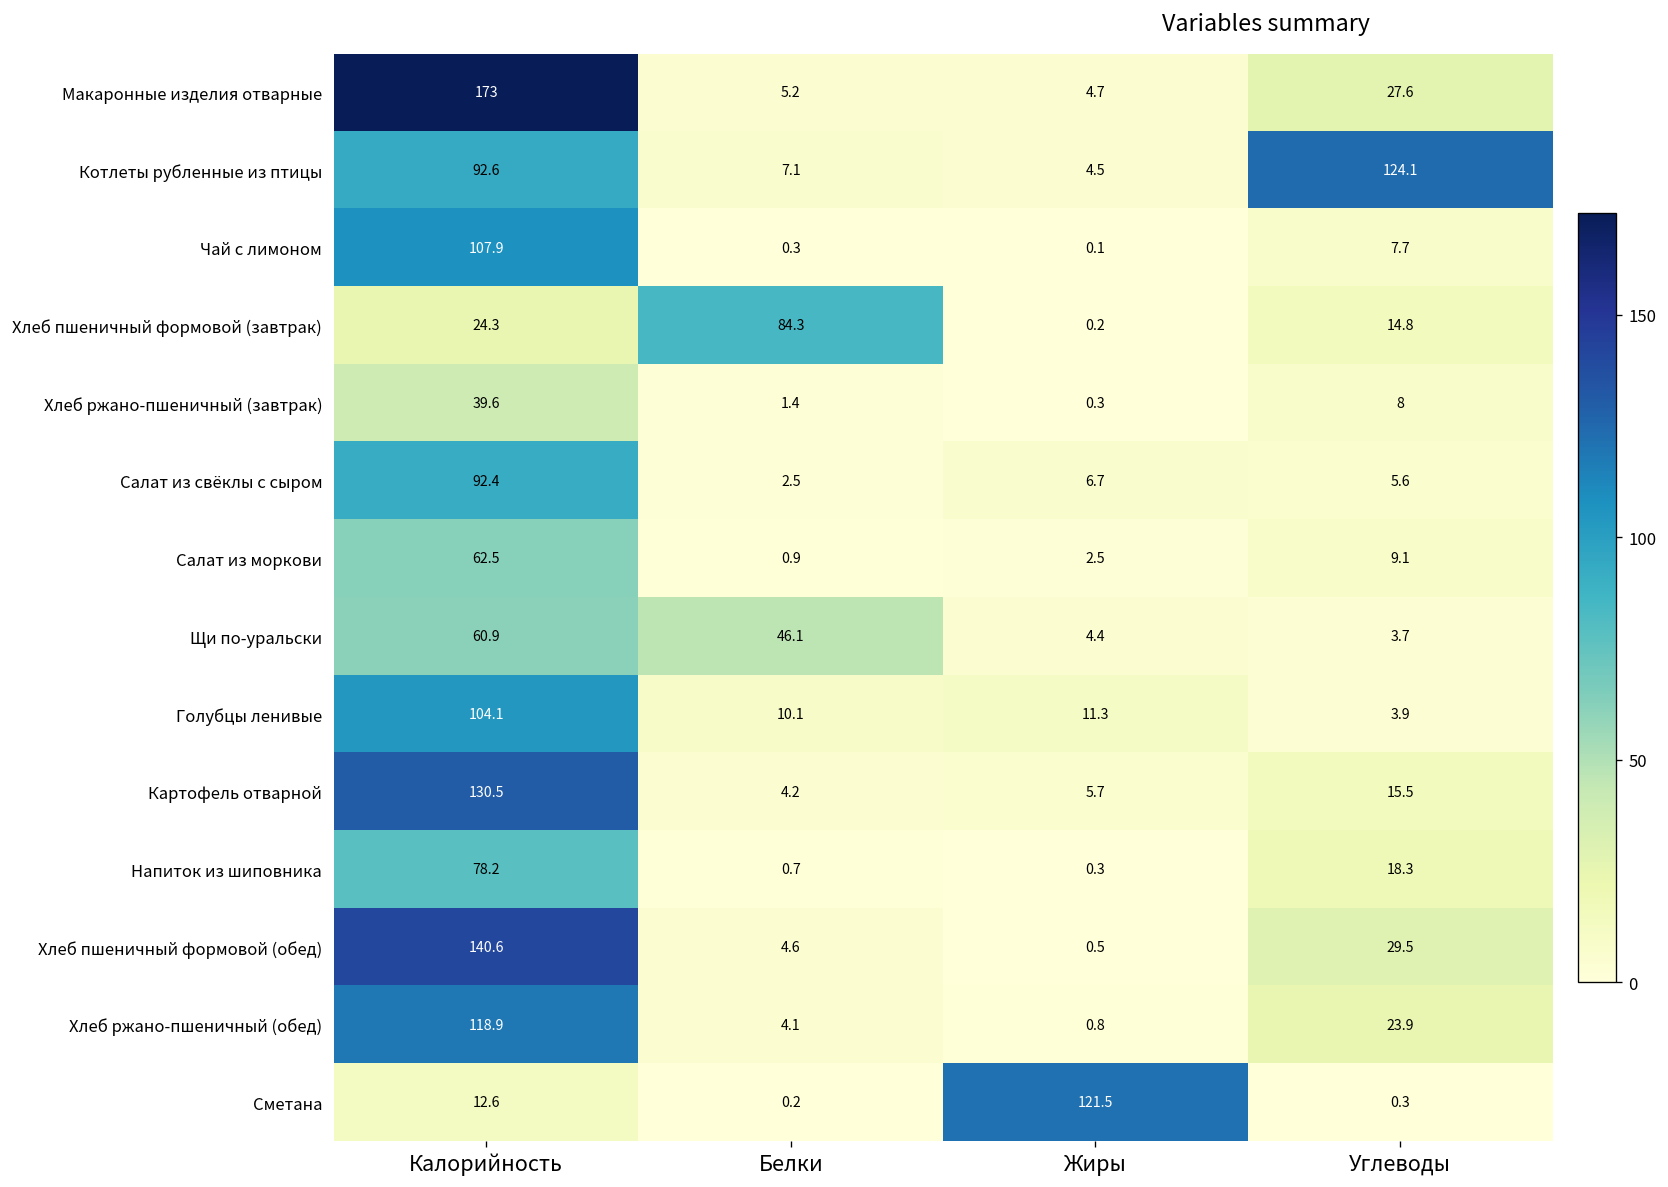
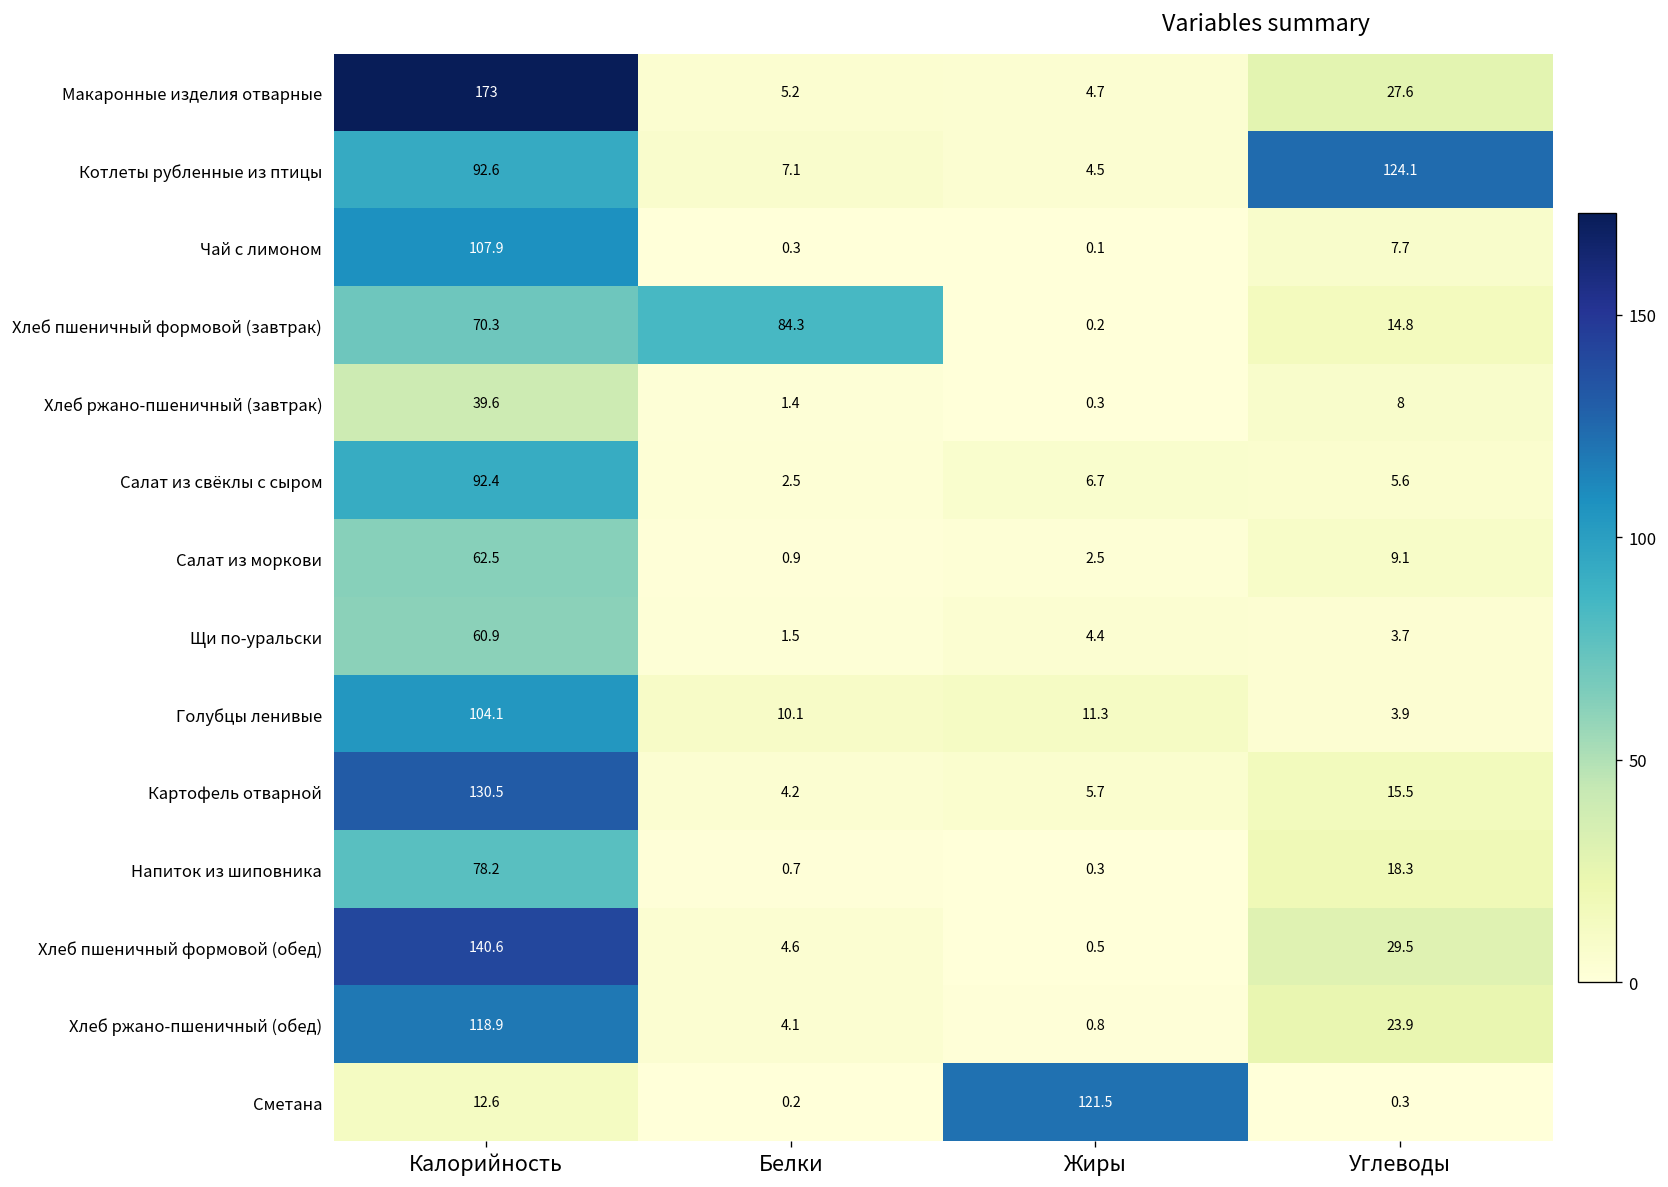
  {
    "Макаронные изделия отварные": {
      "Калорийность": 173,
      "Белки": 5.2,
      "Жиры": 4.7,
      "Углеводы": 27.6
    },
    "Котлеты рубленные из птицы": {
      "Калорийность": 92.6,
      "Белки": 7.1,
      "Жиры": 4.5,
      "Углеводы": 124.1
    },
    "Чай с лимоном": {
      "Калорийность": 107.9,
      "Белки": 0.3,
      "Жиры": 0.1,
      "Углеводы": 7.7
    },
    "Хлеб пшеничный формовой (завтрак)": {
-     "Калорийность": 24.3,
+     "Калорийность": 70.3,
      "Белки": 84.3,
      "Жиры": 0.2,
      "Углеводы": 14.8
    },
    "Хлеб ржано-пшеничный (завтрак)": {
      "Калорийность": 39.6,
      "Белки": 1.4,
      "Жиры": 0.3,
      "Углеводы": 8
    },
    "Салат из свёклы с сыром": {
      "Калорийность": 92.4,
      "Белки": 2.5,
      "Жиры": 6.7,
      "Углеводы": 5.6
    },
    "Салат из моркови": {
      "Калорийность": 62.5,
      "Белки": 0.9,
      "Жиры": 2.5,
      "Углеводы": 9.1
    },
    "Щи по-уральски": {
      "Калорийность": 60.9,
-     "Белки": 46.1,
+     "Белки": 1.5,
      "Жиры": 4.4,
      "Углеводы": 3.7
    },
    "Голубцы ленивые": {
      "Калорийность": 104.1,
      "Белки": 10.1,
      "Жиры": 11.3,
      "Углеводы": 3.9
    },
    "Картофель отварной": {
      "Калорийность": 130.5,
      "Белки": 4.2,
      "Жиры": 5.7,
      "Углеводы": 15.5
    },
    "Напиток из шиповника": {
      "Калорийность": 78.2,
      "Белки": 0.7,
      "Жиры": 0.3,
      "Углеводы": 18.3
    },
    "Хлеб пшеничный формовой (обед)": {
      "Калорийность": 140.6,
      "Белки": 4.6,
      "Жиры": 0.5,
      "Углеводы": 29.5
    },
    "Хлеб ржано-пшеничный (обед)": {
      "Калорийность": 118.9,
      "Белки": 4.1,
      "Жиры": 0.8,
      "Углеводы": 23.9
    },
    "Сметана": {
      "Калорийность": 12.6,
      "Белки": 0.2,
      "Жиры": 121.5,
      "Углеводы": 0.3
    }
  }
